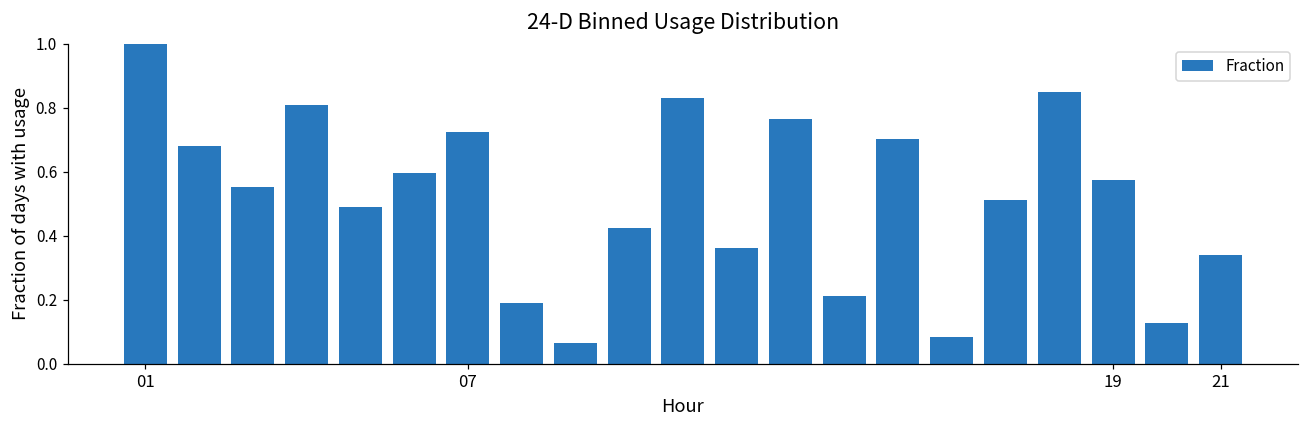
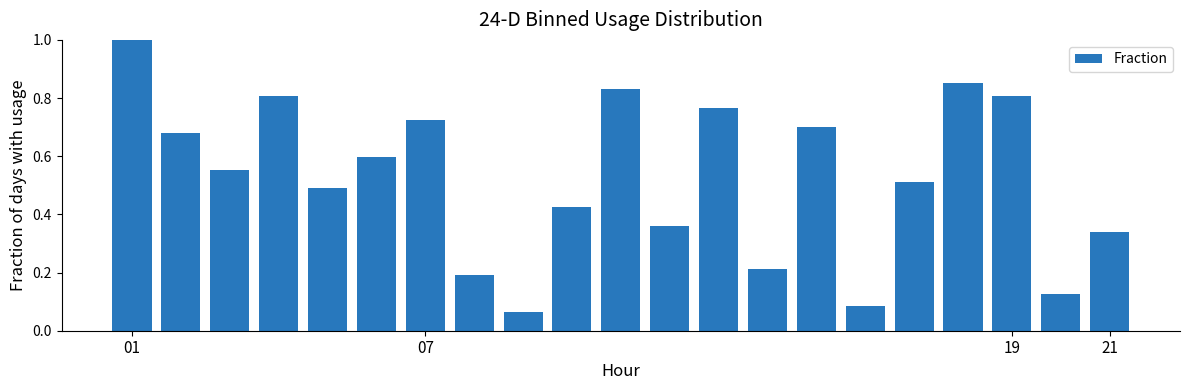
  {
    "01": 1.00,
    "07": 0.72,
-   "19": 0.57,
+   "19": 0.81,
    "21": 0.34
  }
